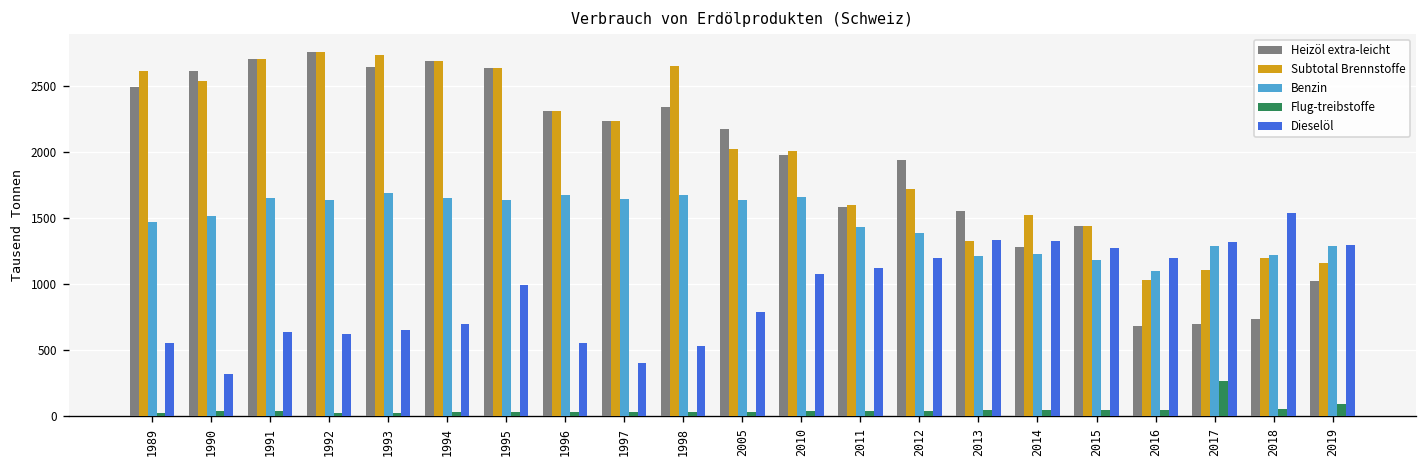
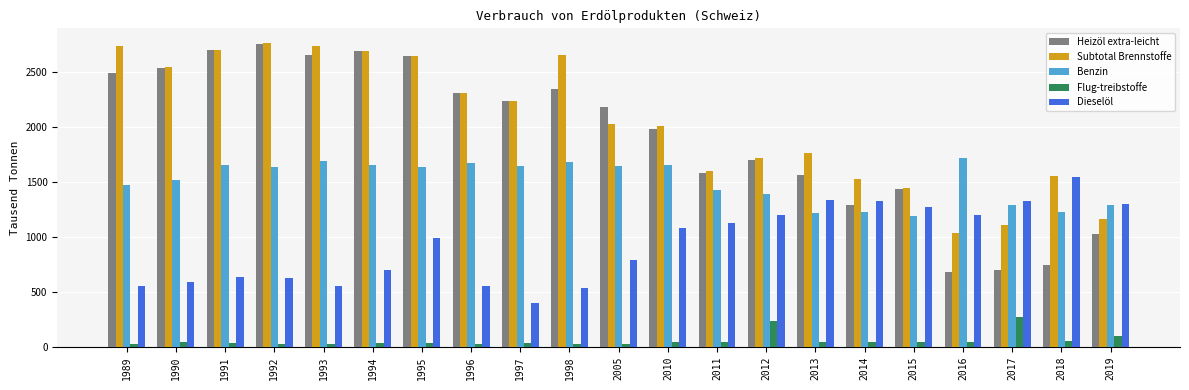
  {
    "Heizöl extra-leicht": {
      "1989": 2490,
-     "1990": 2610,
+     "1990": 2540,
      "1991": 2700,
      "1992": 2750,
      "1993": 2650,
      "1994": 2690,
      "1995": 2640,
      "1996": 2310,
      "1997": 2240,
      "1998": 2340,
      "2005": 2180,
      "2010": 1980,
      "2011": 1580,
-     "2012": 1940,
+     "2012": 1700,
      "2013": 1560,
      "2014": 1280,
      "2015": 1440,
      "2016": 680,
      "2017": 700,
      "2018": 740,
      "2019": 1020
    },
    "Subtotal Brennstoffe": {
-     "1989": 2610,
+     "1989": 2730,
      "1990": 2540,
      "1991": 2700,
      "1992": 2760,
      "1993": 2730,
      "1994": 2690,
      "1995": 2640,
      "1996": 2310,
      "1997": 2240,
      "1998": 2650,
      "2005": 2030,
      "2010": 2000,
      "2011": 1600,
      "2012": 1720,
-     "2013": 1330,
+     "2013": 1760,
      "2014": 1520,
      "2015": 1440,
      "2016": 1030,
      "2017": 1110,
-     "2018": 1200,
+     "2018": 1550,
      "2019": 1160
    },
    "Benzin": {
      "1989": 1470,
      "1990": 1510,
      "1991": 1650,
      "1992": 1640,
      "1993": 1690,
      "1994": 1650,
      "1995": 1640,
      "1996": 1670,
      "1997": 1640,
      "1998": 1680,
      "2005": 1640,
      "2010": 1660,
      "2011": 1430,
      "2012": 1380,
      "2013": 1210,
      "2014": 1220,
      "2015": 1180,
-     "2016": 1100,
+     "2016": 1720,
      "2017": 1290,
      "2018": 1220,
      "2019": 1290
    },
    "Flug-treibstoffe": {
      "1989": 30,
      "1990": 40,
      "1991": 40,
      "1992": 30,
      "1993": 30,
      "1994": 30,
      "1995": 30,
      "1996": 30,
      "1997": 30,
      "1998": 30,
      "2005": 30,
      "2010": 40,
      "2011": 40,
-     "2012": 40,
+     "2012": 240,
      "2013": 50,
      "2014": 50,
      "2015": 40,
      "2016": 40,
      "2017": 270,
      "2018": 50,
      "2019": 90
    },
    "Dieselöl": {
      "1989": 550,
-     "1990": 320,
+     "1990": 590,
      "1991": 640,
      "1992": 620,
-     "1993": 650,
+     "1993": 550,
      "1994": 700,
      "1995": 990,
      "1996": 550,
      "1997": 400,
      "1998": 530,
      "2005": 790,
      "2010": 1080,
      "2011": 1120,
      "2012": 1190,
      "2013": 1330,
      "2014": 1320,
      "2015": 1270,
      "2016": 1200,
      "2017": 1320,
      "2018": 1540,
      "2019": 1290
    }
  }
